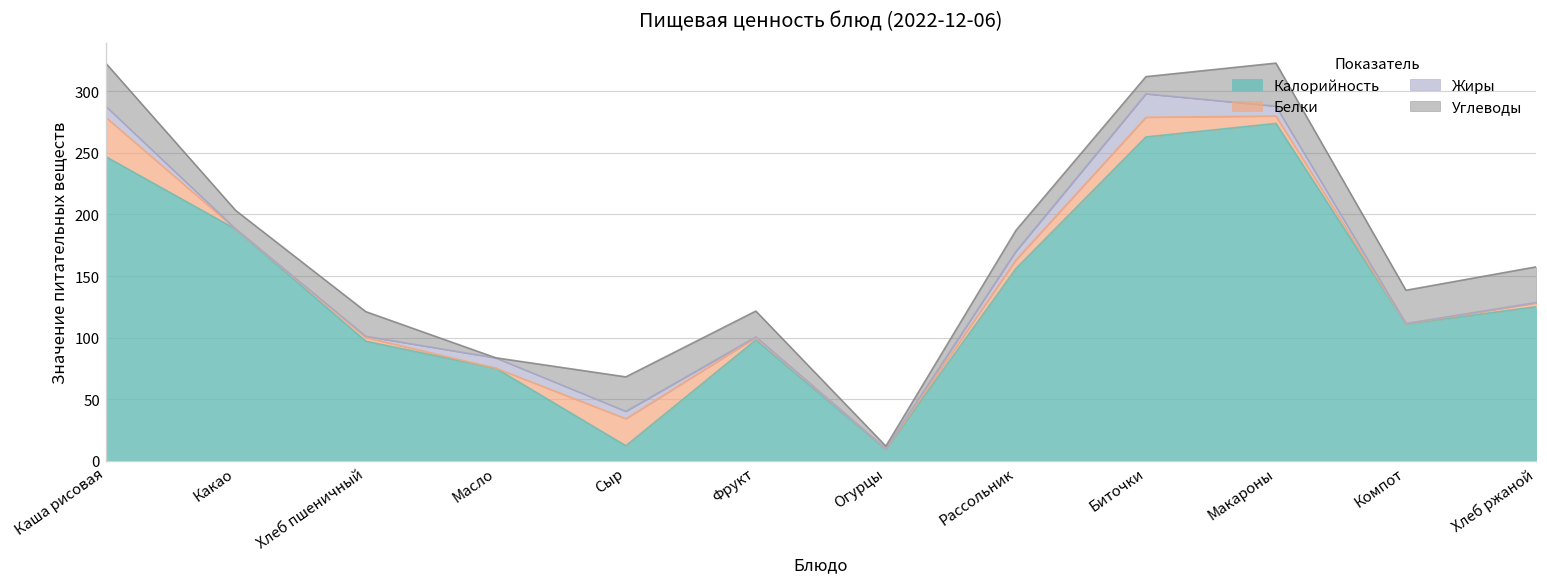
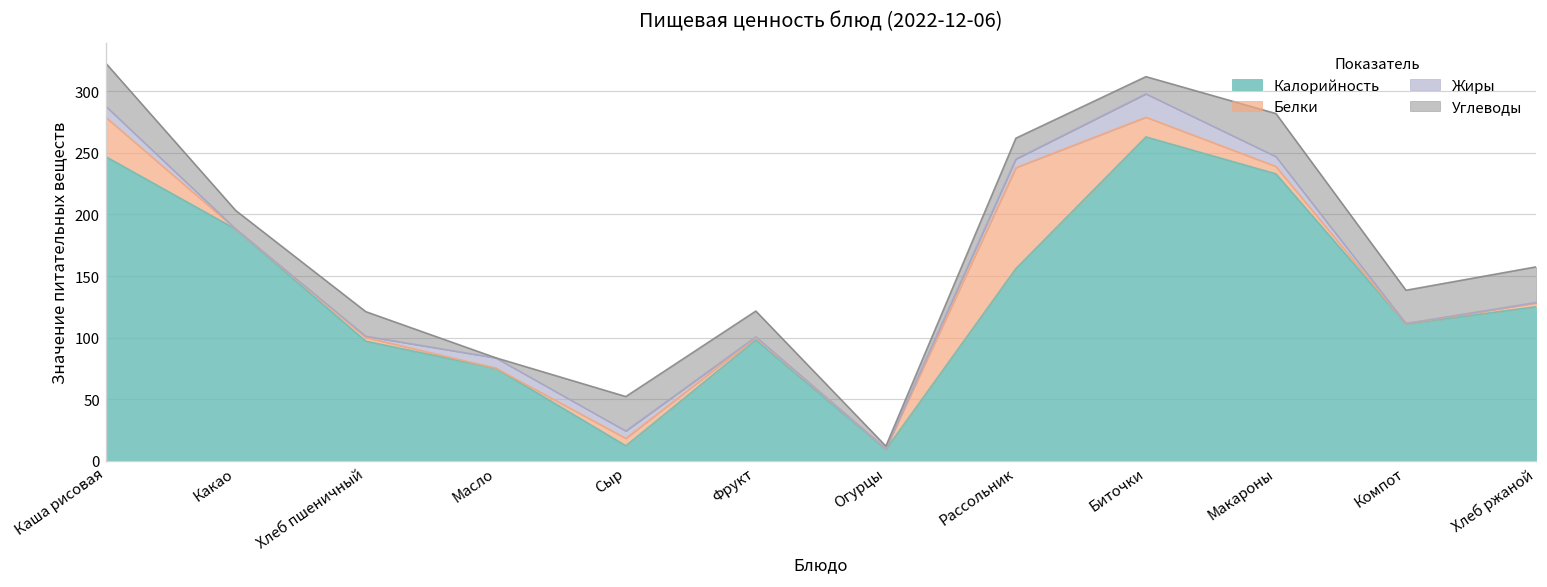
  {
    "Калорийность": {
      "Каша рисовая": 247,
      "Хлеб пшеничный": 97,
      "Сыр": 12,
      "Рассольник": 156,
      "Биточки": 263,
-     "Макароны": 274,
+     "Макароны": 233,
      "Хлеб ржаной": 125
    },
    "Белки": {
      "Каша рисовая": 32,
-     "Сыр": 22,
-     "Рассольник": 7,
+     "Сыр": 6,
+     "Рассольник": 82,
      "Биточки": 16,
      "Макароны": 6
    }
  }
